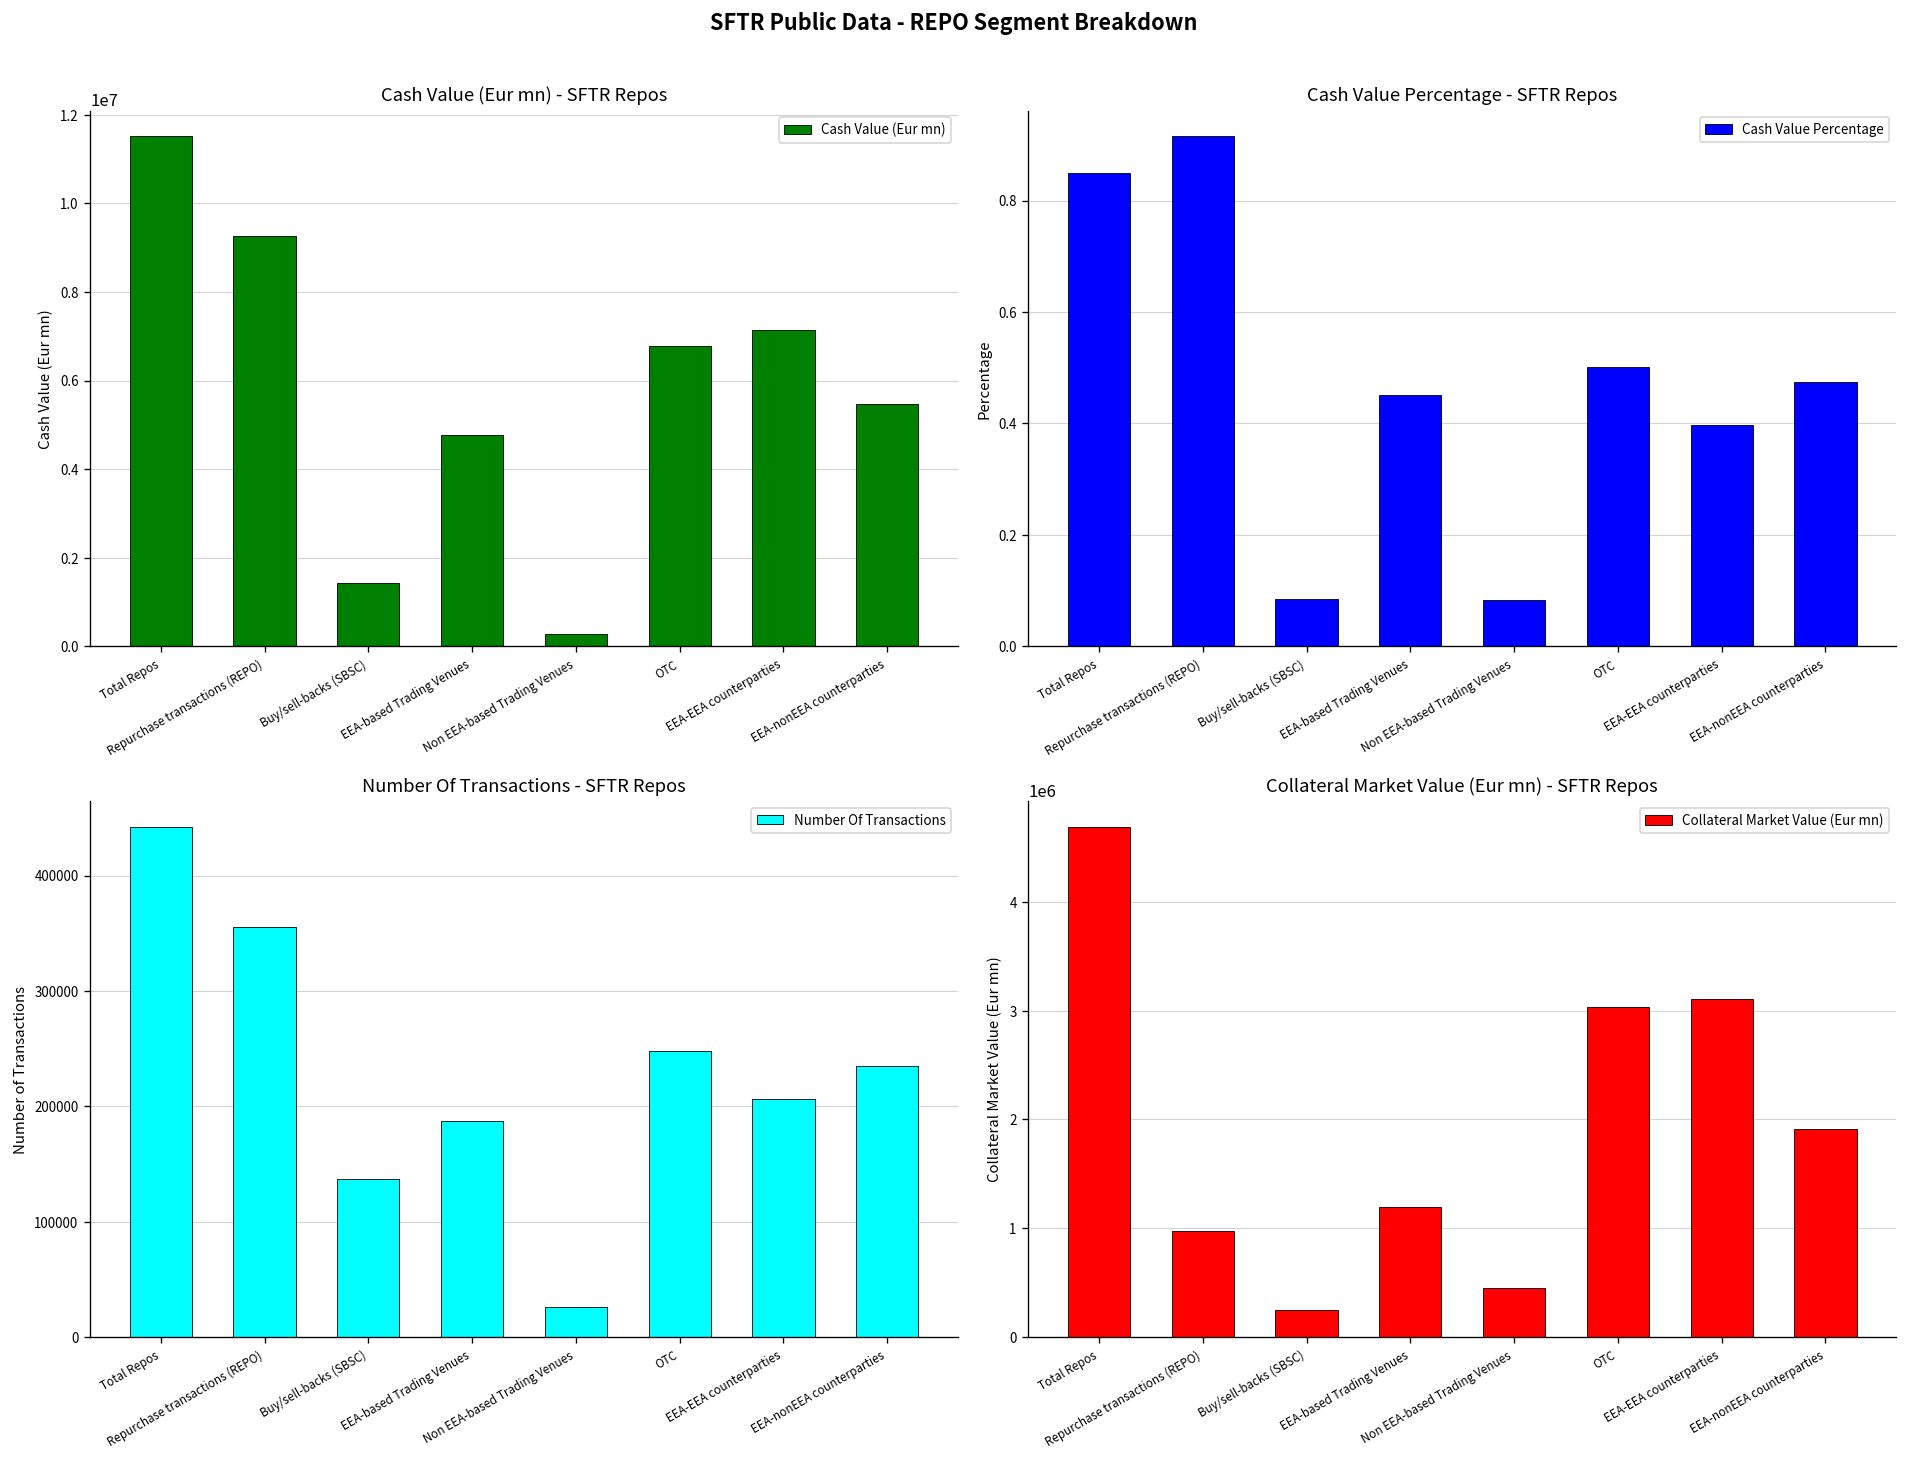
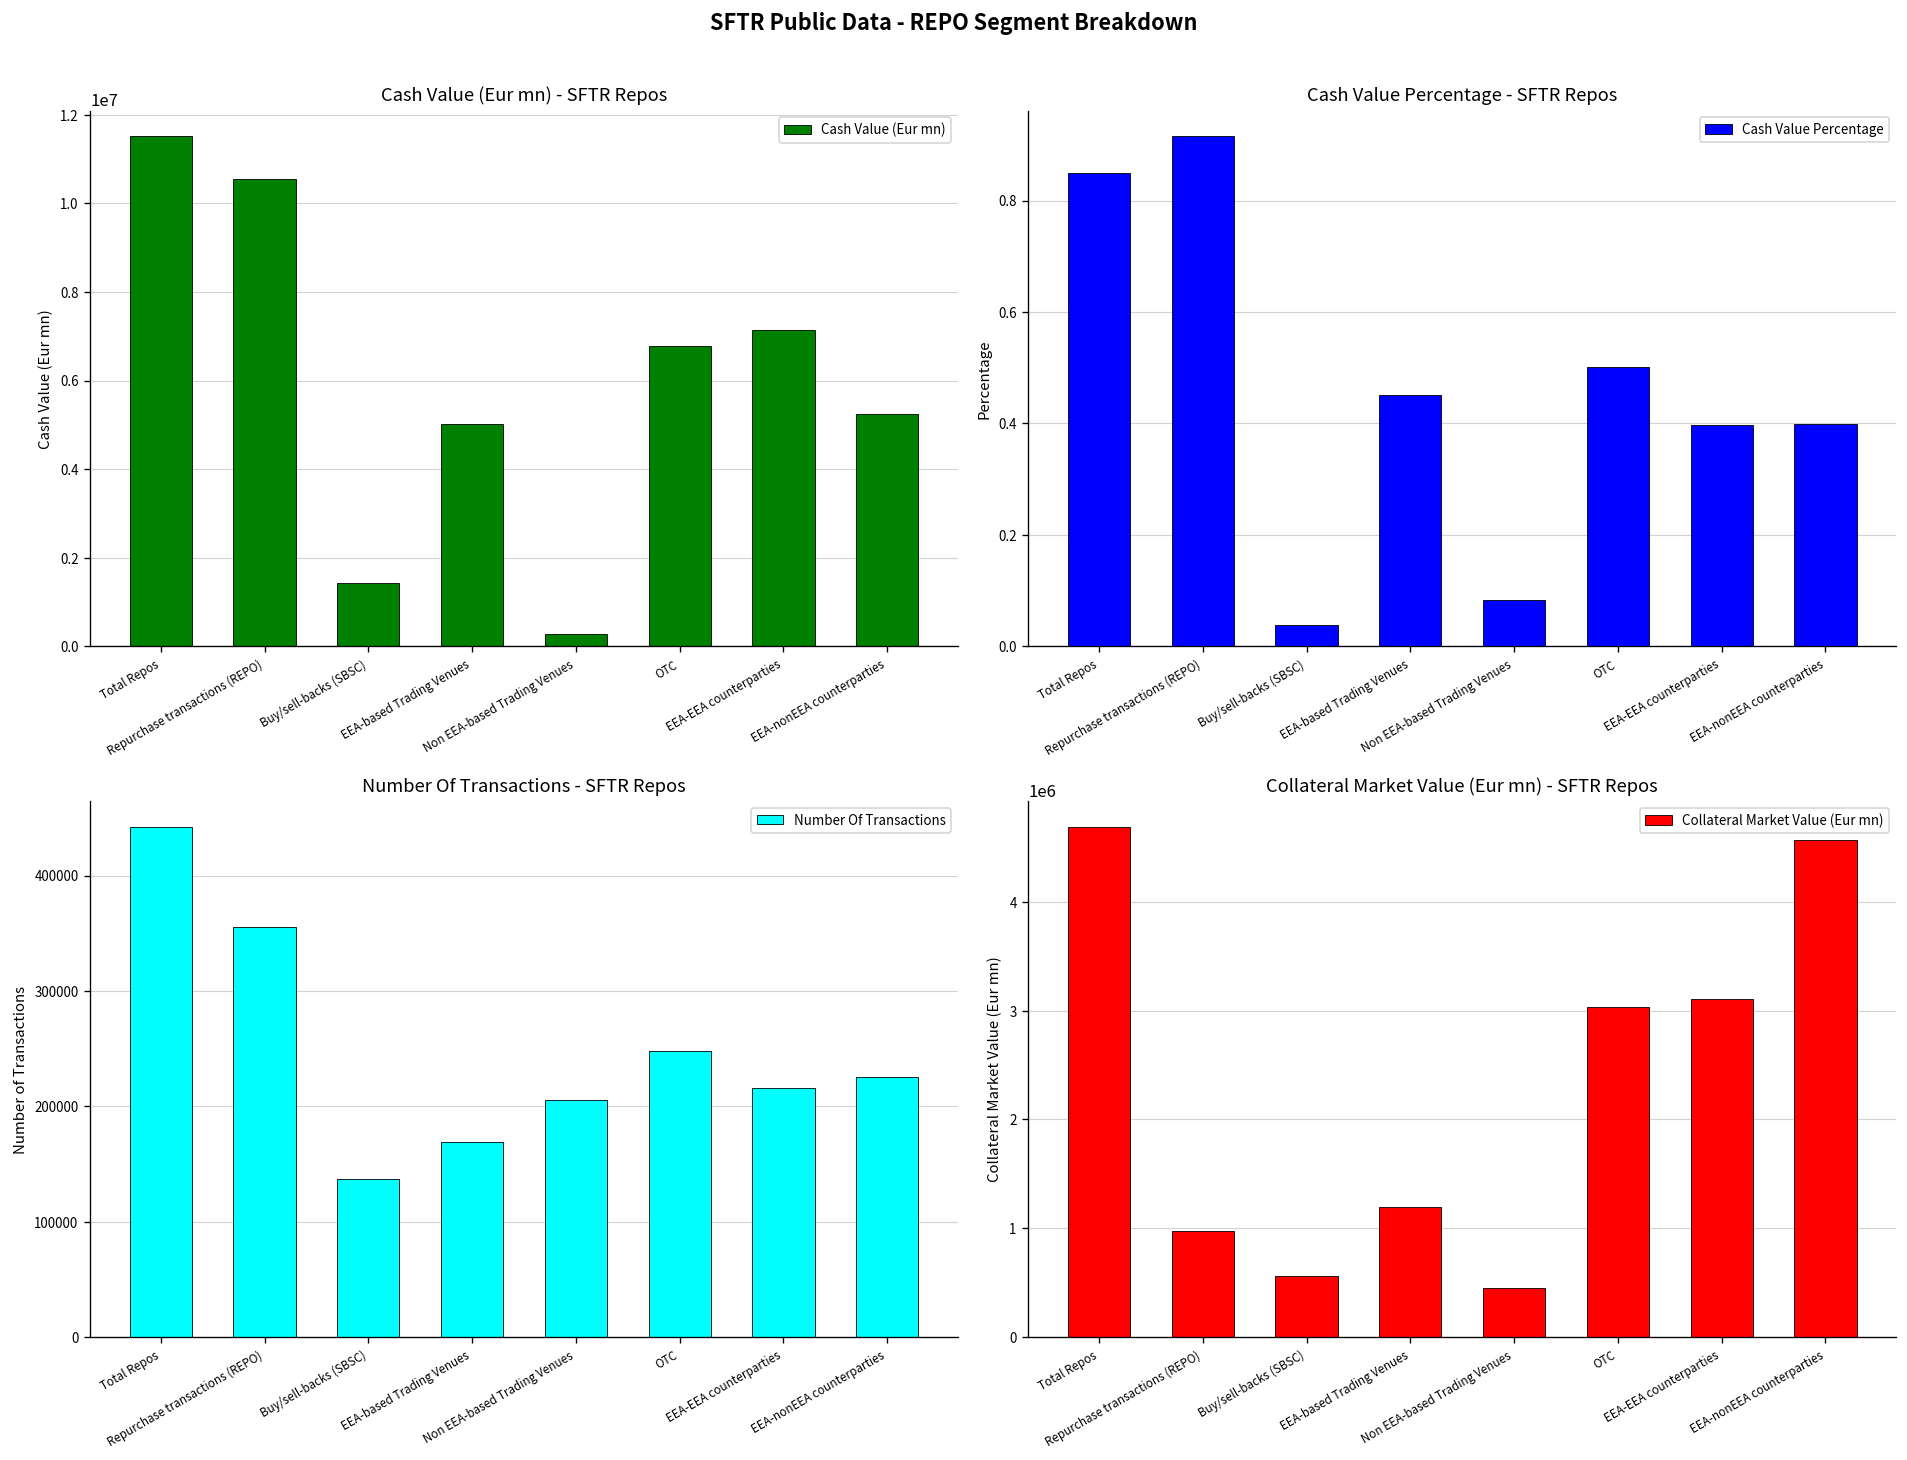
  {
    "Cash Value (Eur mn) - SFTR Repos": {
      "Total Repos": 11500000,
-     "Repurchase transactions (REPO)": 9300000,
+     "Repurchase transactions (REPO)": 10500000,
      "Buy/sell-backs (SBSC)": 1400000,
-     "EEA-based Trading Venues": 4800000,
+     "EEA-based Trading Venues": 5000000,
      "Non EEA-based Trading Venues": 300000,
      "OTC": 6800000,
      "EEA-EEA counterparties": 7100000,
-     "EEA-nonEEA counterparties": 5500000
+     "EEA-nonEEA counterparties": 5200000
    },
    "Cash Value Percentage - SFTR Repos": {
      "Total Repos": 0.85,
      "Repurchase transactions (REPO)": 0.92,
-     "Buy/sell-backs (SBSC)": 0.08,
+     "Buy/sell-backs (SBSC)": 0.04,
      "EEA-based Trading Venues": 0.45,
      "Non EEA-based Trading Venues": 0.08,
      "OTC": 0.50,
      "EEA-EEA counterparties": 0.40,
-     "EEA-nonEEA counterparties": 0.47
+     "EEA-nonEEA counterparties": 0.40
    },
    "Number Of Transactions - SFTR Repos": {
      "Total Repos": 440000,
      "Repurchase transactions (REPO)": 360000,
      "Buy/sell-backs (SBSC)": 140000,
-     "EEA-based Trading Venues": 190000,
-     "Non EEA-based Trading Venues": 30000,
+     "EEA-based Trading Venues": 170000,
+     "Non EEA-based Trading Venues": 210000,
      "OTC": 250000,
-     "EEA-EEA counterparties": 210000,
-     "EEA-nonEEA counterparties": 240000
+     "EEA-EEA counterparties": 220000,
+     "EEA-nonEEA counterparties": 230000
    },
    "Collateral Market Value (Eur mn) - SFTR Repos": {
      "Total Repos": 4700000,
      "Repurchase transactions (REPO)": 1000000,
-     "Buy/sell-backs (SBSC)": 200000,
+     "Buy/sell-backs (SBSC)": 600000,
      "EEA-based Trading Venues": 1200000,
      "Non EEA-based Trading Venues": 500000,
      "OTC": 3000000,
      "EEA-EEA counterparties": 3100000,
-     "EEA-nonEEA counterparties": 1900000
+     "EEA-nonEEA counterparties": 4600000
    }
  }
